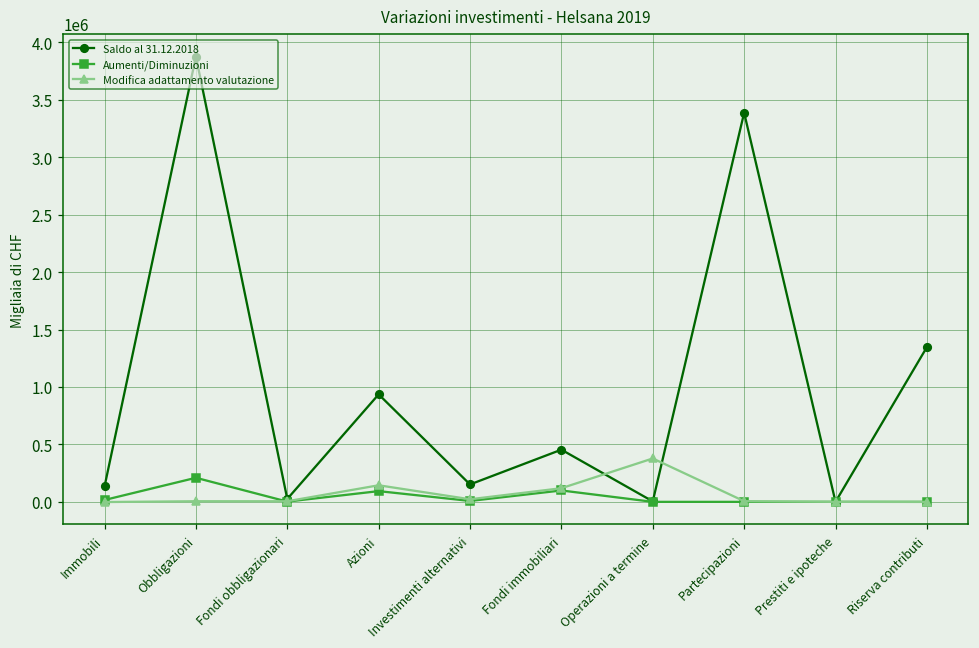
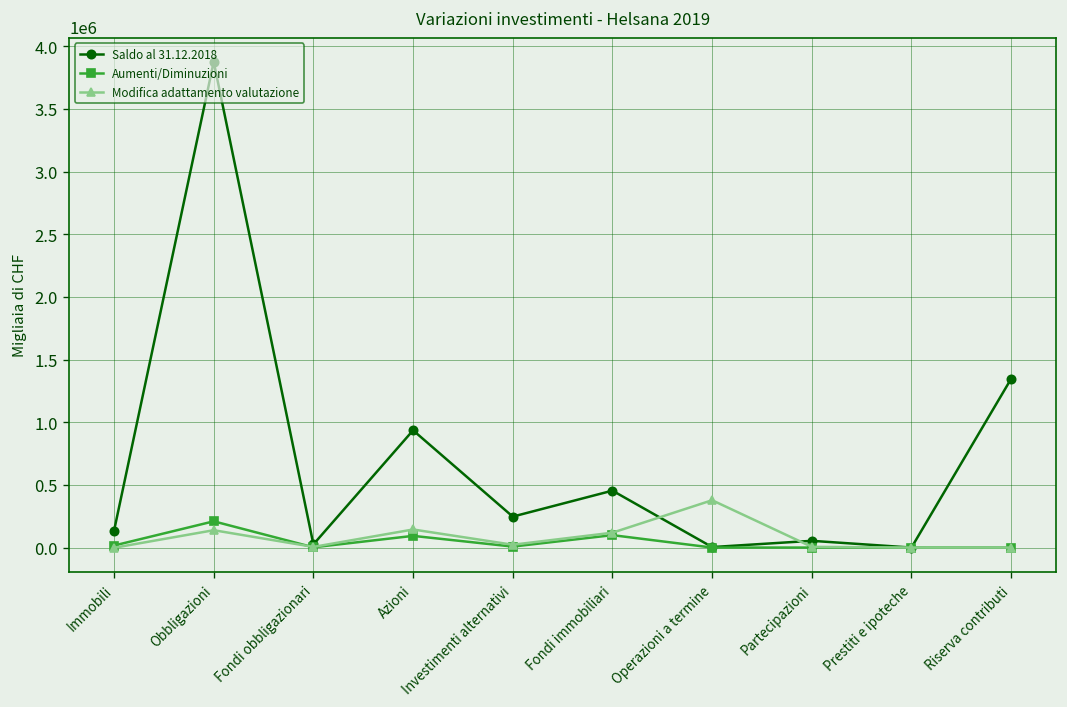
  {
    "Saldo al 31.12.2018": {
      "Immobili": 130000,
      "Azioni": 940000,
-     "Investimenti alternativi": 150000,
+     "Investimenti alternativi": 250000,
      "Fondi immobiliari": 450000,
-     "Partecipazioni": 3390000,
+     "Partecipazioni": 50000,
      "Riserva contributi": 1350000
    },
    "Aumenti/Diminuzioni": {
      "Obbligazioni": 210000,
      "Azioni": 90000
    },
    "Modifica adattamento valutazione": {
-     "Obbligazioni": 10000,
+     "Obbligazioni": 140000,
      "Azioni": 140000,
      "Operazioni a termine": 380000
    }
  }
